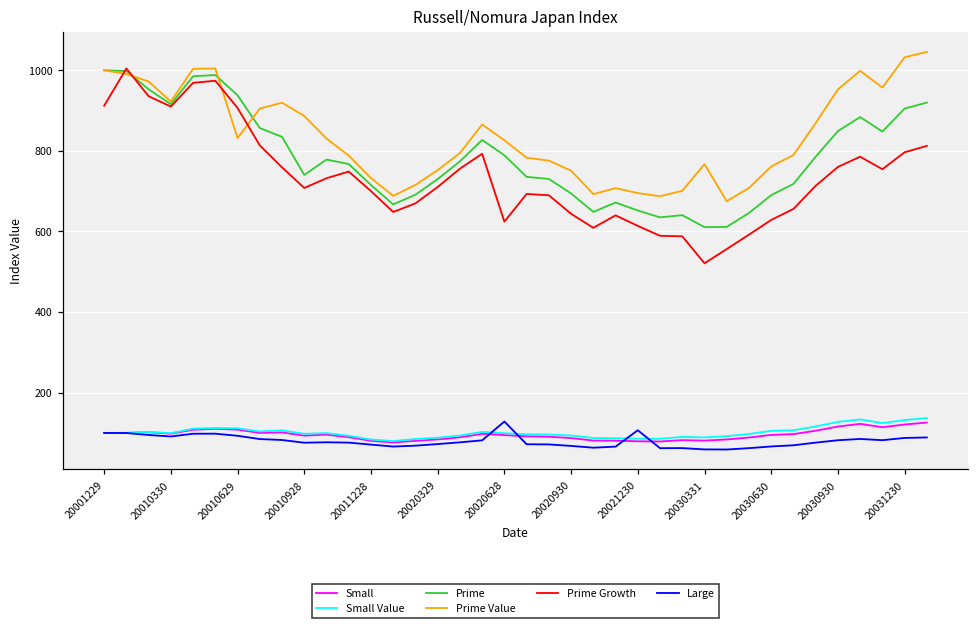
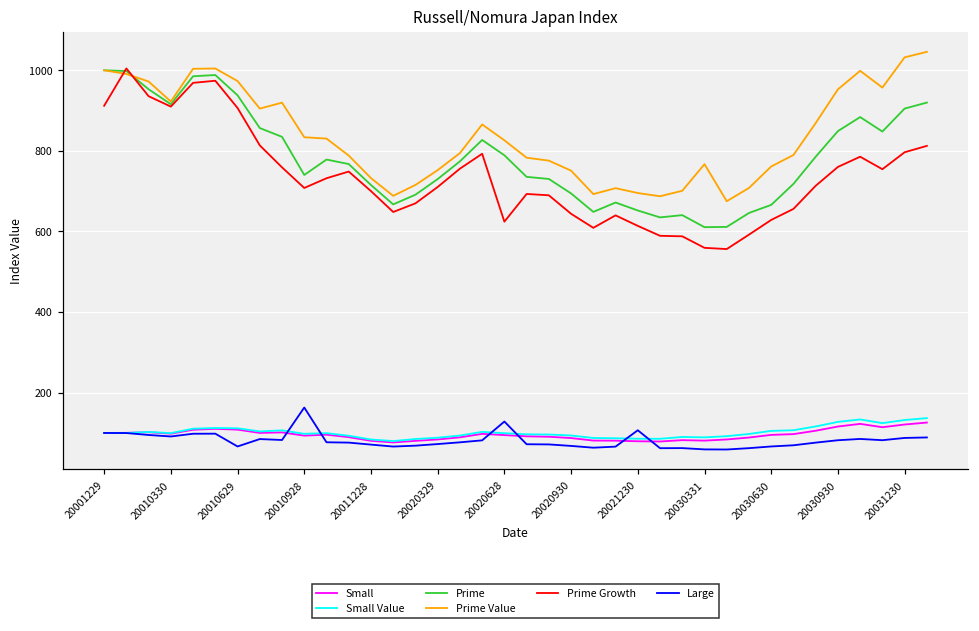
  {
    "Small": {
      "20030331": 80,
      "20030630": 100,
      "20030930": 120,
      "20031230": 120
    },
    "Small Value": {
      "20030331": 90,
      "20030630": 110,
      "20030930": 130,
      "20031230": 130
    },
    "Prime": {
      "20010629": 940,
      "20010928": 740,
      "20011228": 720,
      "20020329": 730,
      "20020628": 790,
      "20020930": 690,
      "20021230": 650,
      "20030331": 610,
-     "20030630": 690,
+     "20030630": 670,
      "20030930": 850,
      "20031230": 910
    },
    "Prime Value": {
-     "20010629": 830,
-     "20010928": 890,
+     "20010629": 970,
+     "20010928": 830,
      "20011228": 730,
      "20020329": 750,
      "20020628": 830,
      "20020930": 750,
      "20021230": 700,
      "20030331": 770,
      "20030630": 760,
      "20030930": 950,
      "20031230": 1030
    },
    "Prime Growth": {
      "20001229": 910,
      "20010629": 910,
      "20010928": 710,
      "20011228": 700,
      "20020329": 710,
      "20020628": 620,
      "20020930": 640,
      "20021230": 610,
-     "20030331": 520,
+     "20030331": 560,
      "20030630": 630,
      "20030930": 760,
      "20031230": 800
    },
    "Large": {
      "20010330": 90,
-     "20010629": 90,
-     "20010928": 80,
+     "20010629": 70,
+     "20010928": 160,
      "20011228": 70,
      "20020329": 70,
      "20020628": 130,
      "20020930": 70,
      "20021230": 110,
      "20030331": 60,
      "20030630": 70,
      "20030930": 80,
      "20031230": 90
    }
  }
